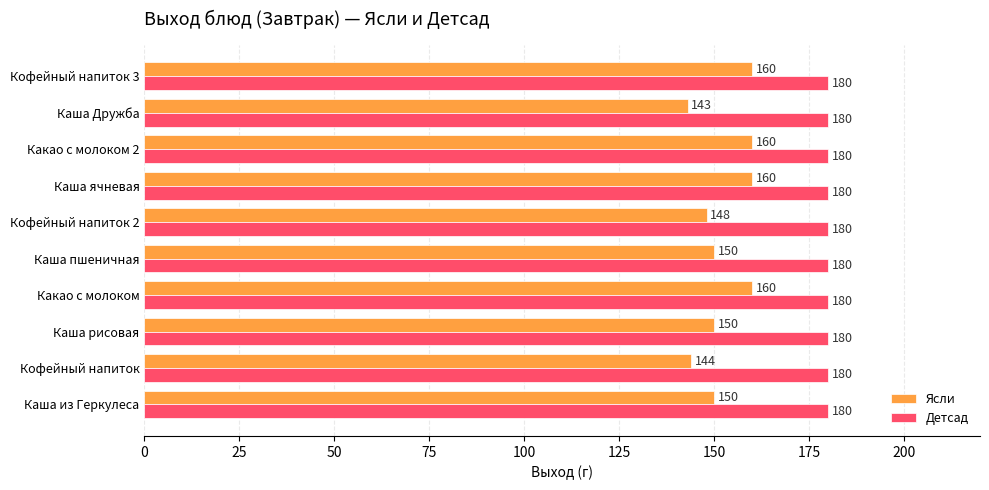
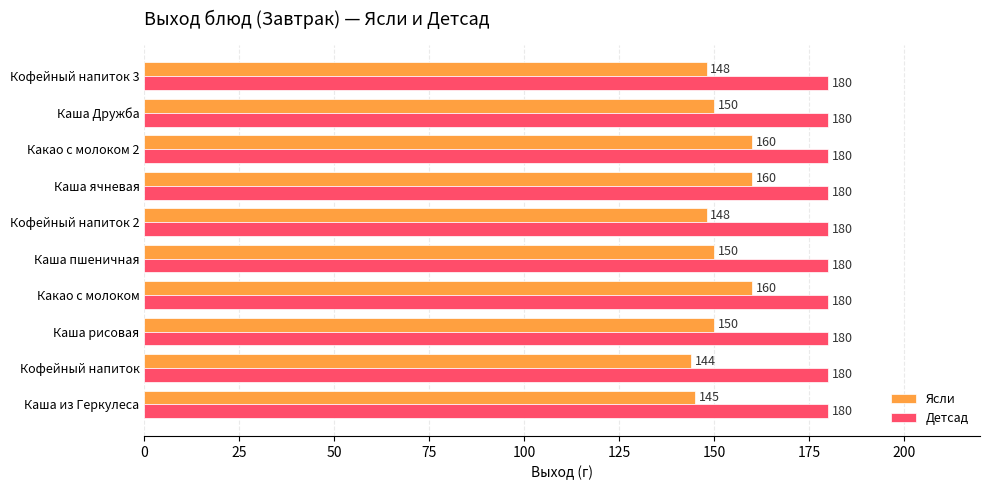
  {
    "Ясли": {
-     "Кофейный напиток 3": 160,
-     "Каша Дружба": 143,
+     "Кофейный напиток 3": 148,
+     "Каша Дружба": 150,
      "Какао с молоком 2": 160,
      "Каша ячневая": 160,
      "Кофейный напиток 2": 148,
      "Каша пшеничная": 150,
      "Какао с молоком": 160,
      "Каша рисовая": 150,
      "Кофейный напиток": 144,
-     "Каша из Геркулеса": 150
+     "Каша из Геркулеса": 145
    },
    "Детсад": {
      "Кофейный напиток 3": 180,
      "Каша Дружба": 180,
      "Какао с молоком 2": 180,
      "Каша ячневая": 180,
      "Кофейный напиток 2": 180,
      "Каша пшеничная": 180,
      "Какао с молоком": 180,
      "Каша рисовая": 180,
      "Кофейный напиток": 180,
      "Каша из Геркулеса": 180
    }
  }
